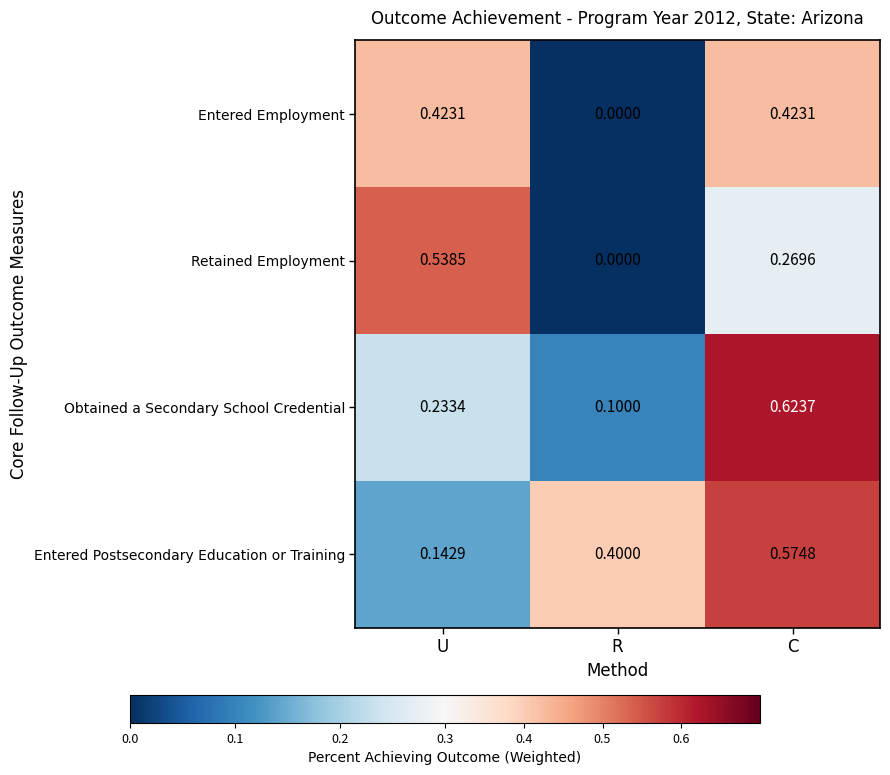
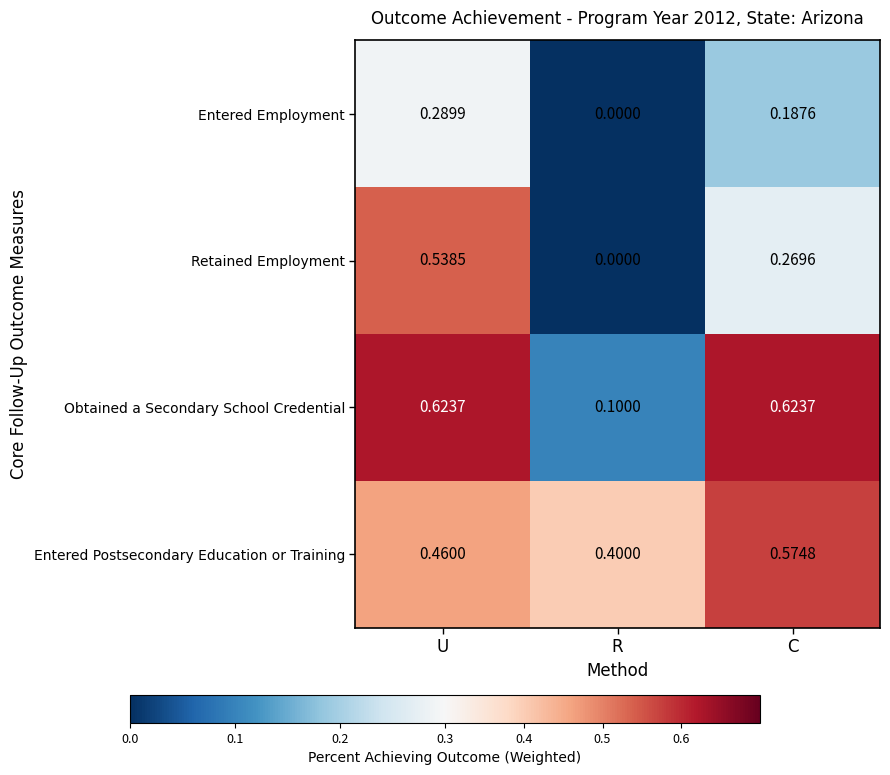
  {
    "Entered Employment": {
-     "U": 0.4231,
+     "U": 0.2899,
      "R": 0.0000,
-     "C": 0.4231
+     "C": 0.1876
    },
    "Retained Employment": {
      "U": 0.5385,
      "R": 0.0000,
      "C": 0.2696
    },
    "Obtained a Secondary School Credential": {
-     "U": 0.2334,
+     "U": 0.6237,
      "R": 0.1000,
      "C": 0.6237
    },
    "Entered Postsecondary Education or Training": {
-     "U": 0.1429,
+     "U": 0.4600,
      "R": 0.4000,
      "C": 0.5748
    }
  }
